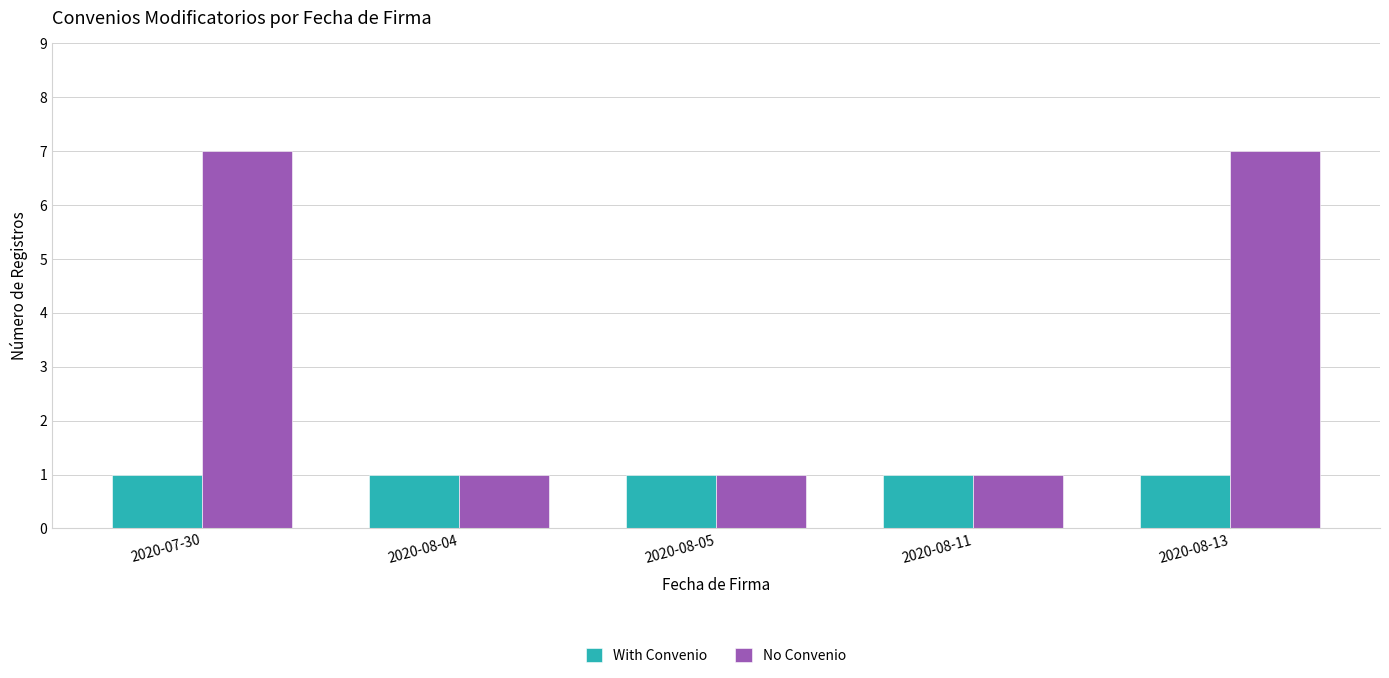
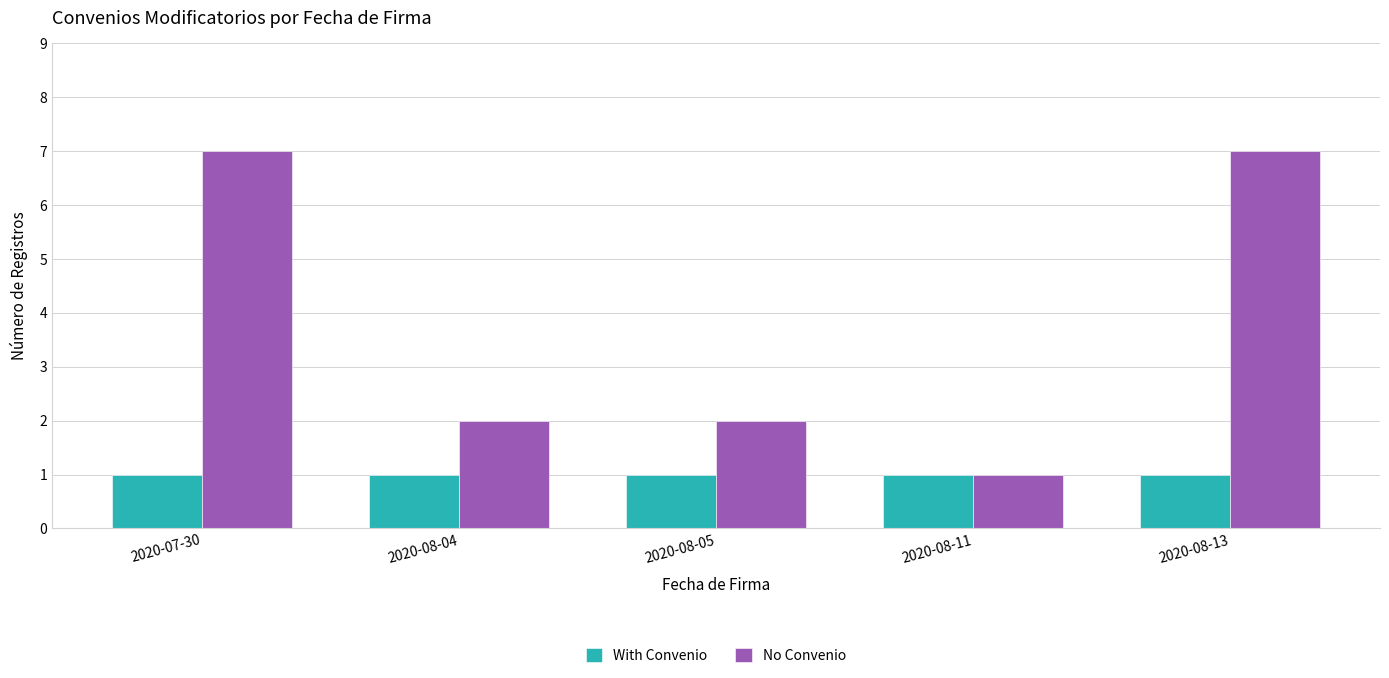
  {
    "With Convenio": {
      "2020-07-30": 1,
      "2020-08-04": 1,
      "2020-08-05": 1,
      "2020-08-11": 1,
      "2020-08-13": 1
    },
    "No Convenio": {
      "2020-07-30": 7,
-     "2020-08-04": 1,
-     "2020-08-05": 1,
+     "2020-08-04": 2,
+     "2020-08-05": 2,
      "2020-08-11": 1,
      "2020-08-13": 7
    }
  }
